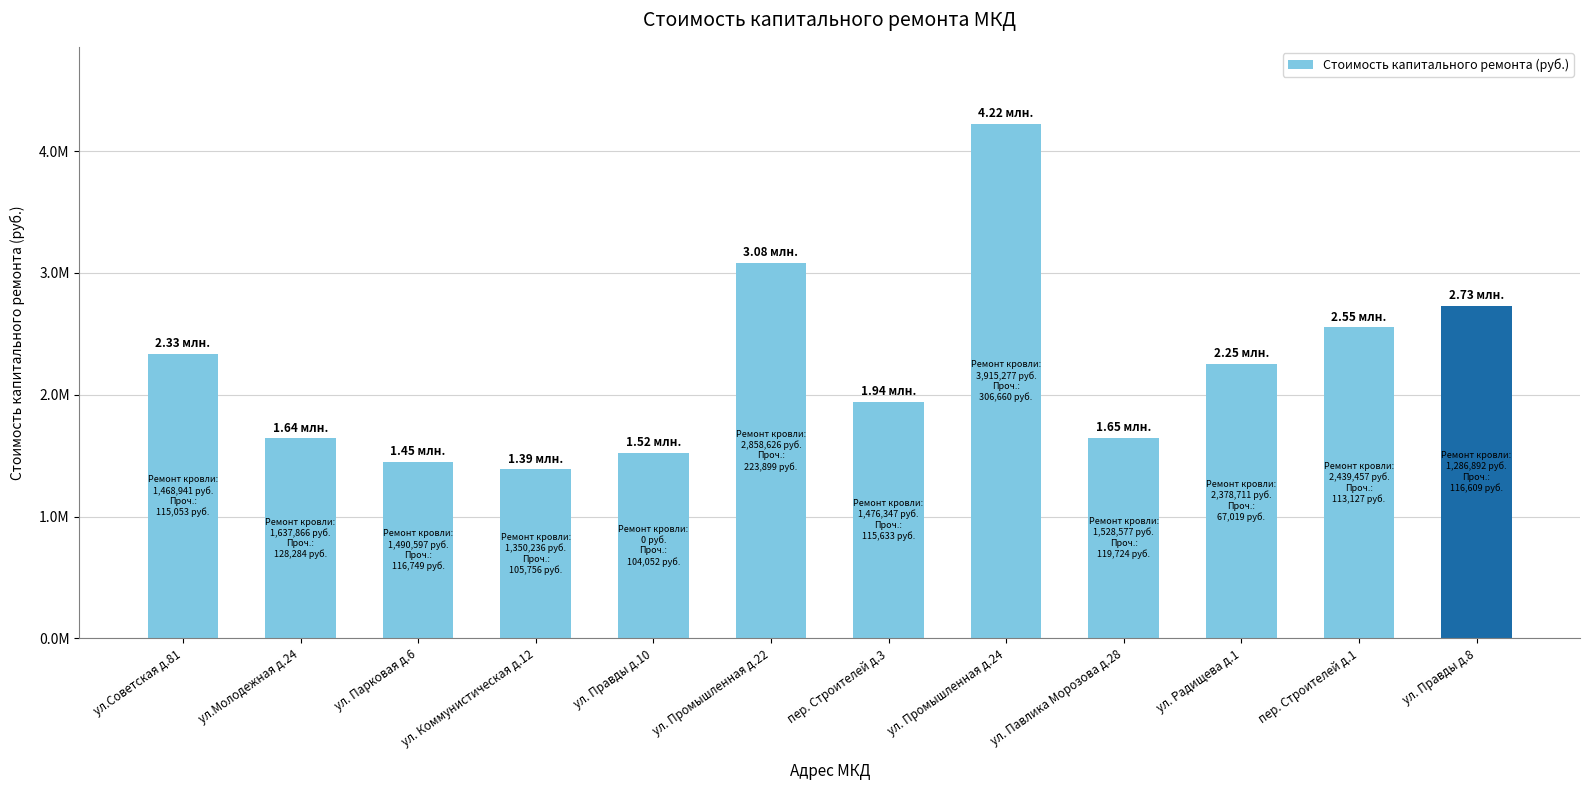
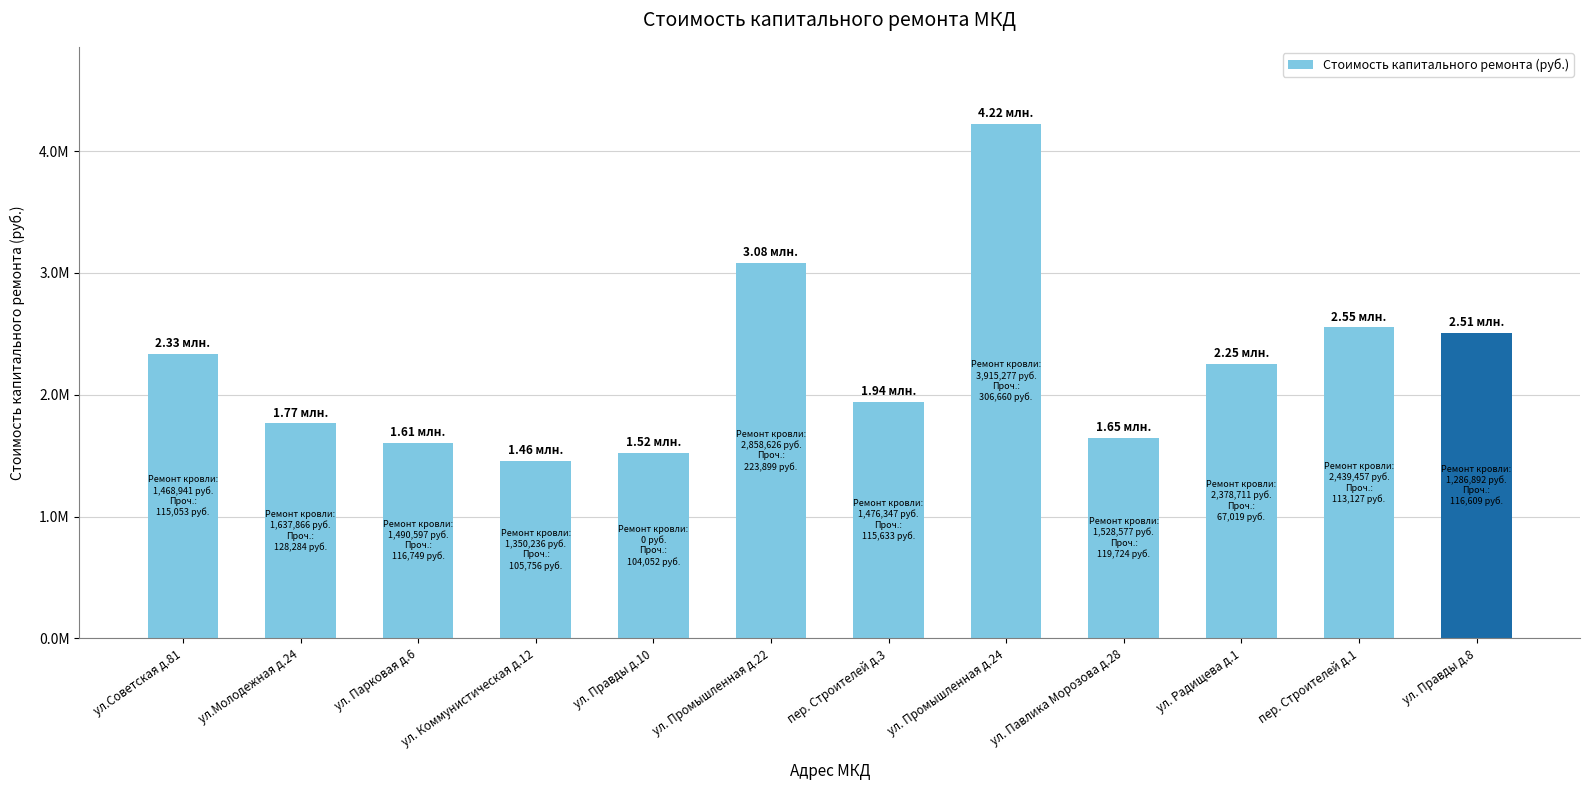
  {
-   "ул.Молодежная д.24": 1.64,
-   "ул. Парковая д.6": 1.45,
-   "ул. Коммунистическая д.12": 1.39,
-   "ул. Правды д.8": 2.73
+   "ул.Молодежная д.24": 1.77,
+   "ул. Парковая д.6": 1.61,
+   "ул. Коммунистическая д.12": 1.46,
+   "ул. Правды д.8": 2.51
  }
